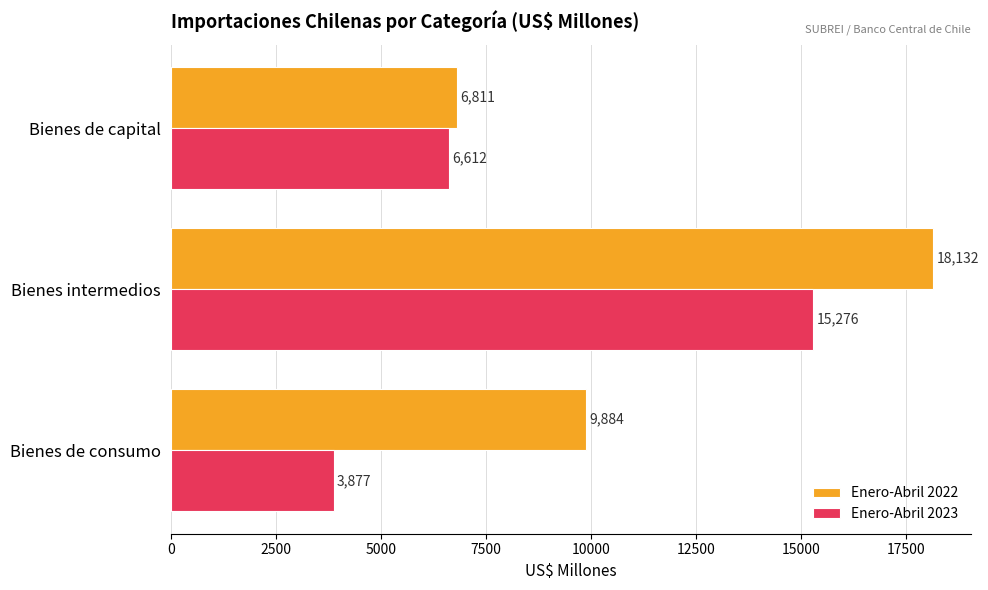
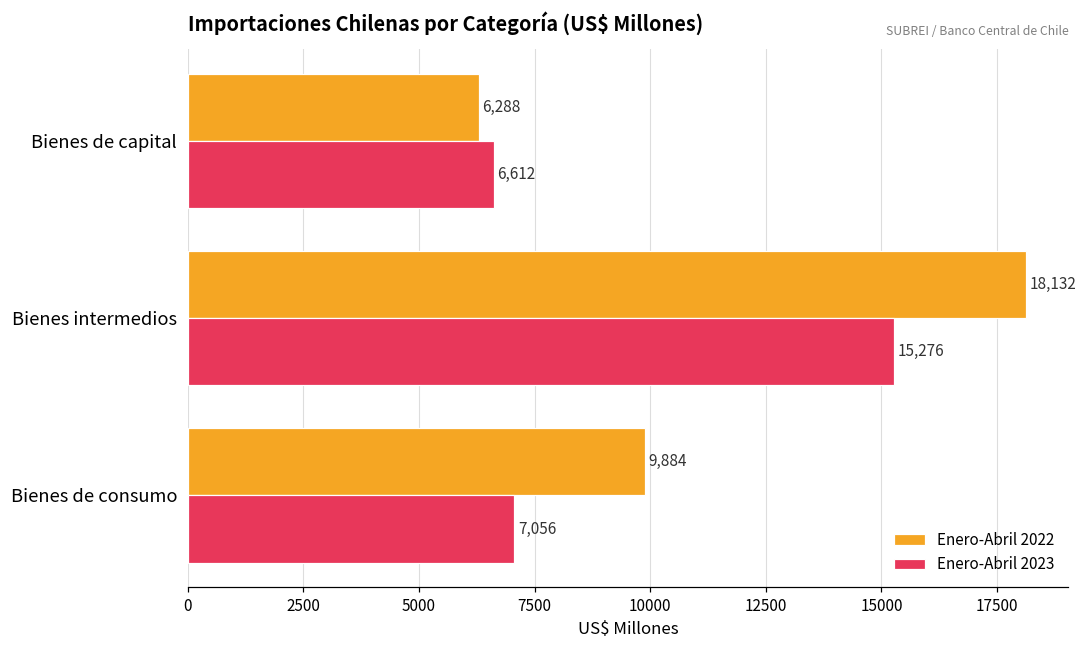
  {
    "Enero-Abril 2022": {
-     "Bienes de capital": "6,811",
+     "Bienes de capital": "6,288",
      "Bienes intermedios": "18,132",
      "Bienes de consumo": "9,884"
    },
    "Enero-Abril 2023": {
      "Bienes de capital": "6,612",
      "Bienes intermedios": "15,276",
-     "Bienes de consumo": "3,877"
+     "Bienes de consumo": "7,056"
    }
  }
